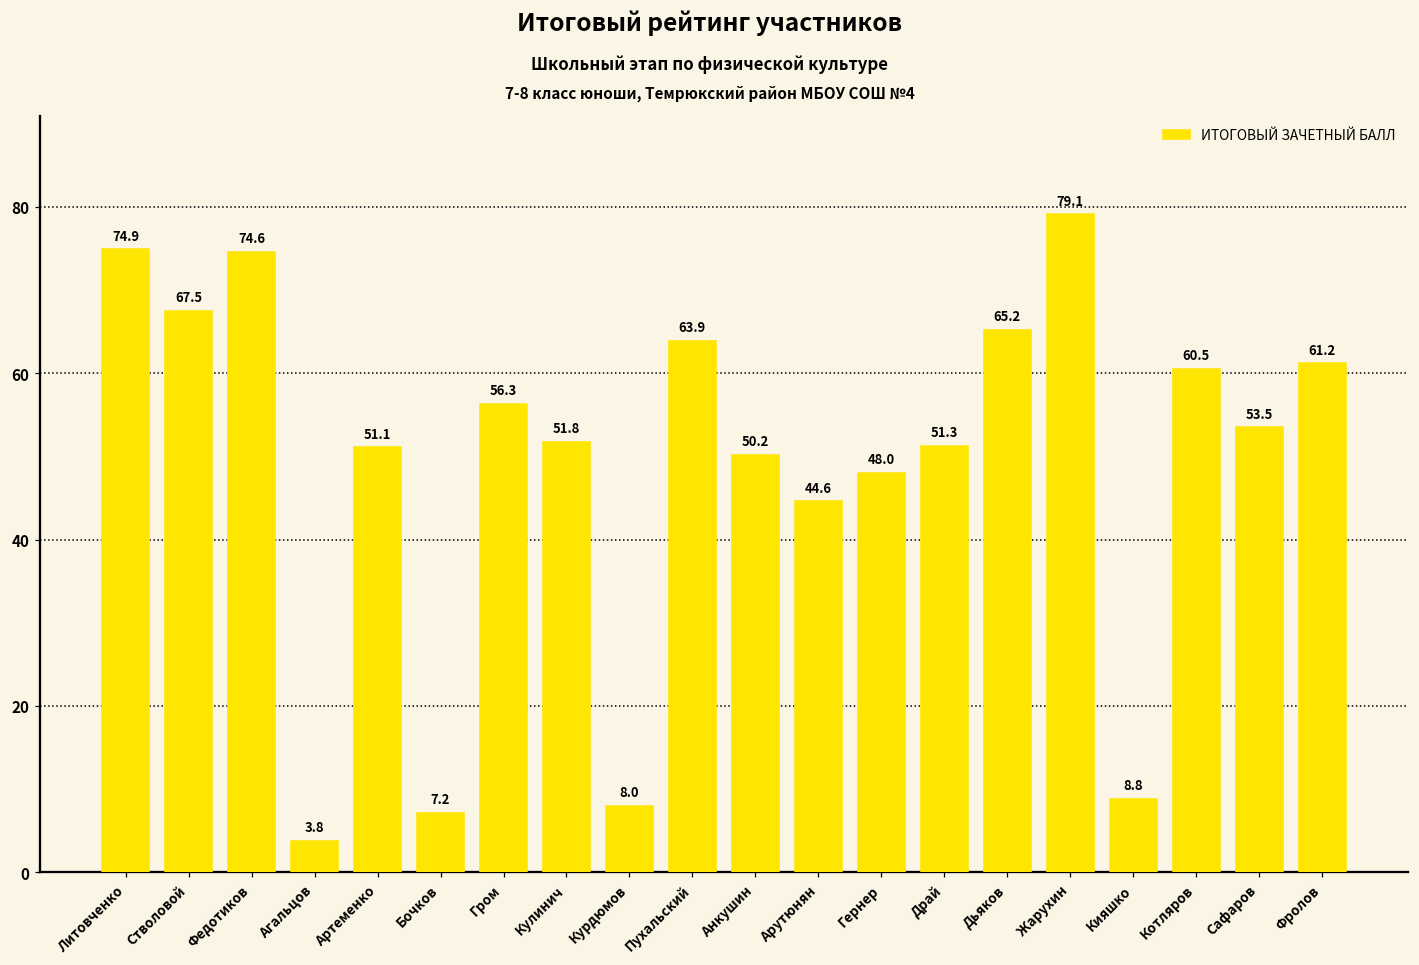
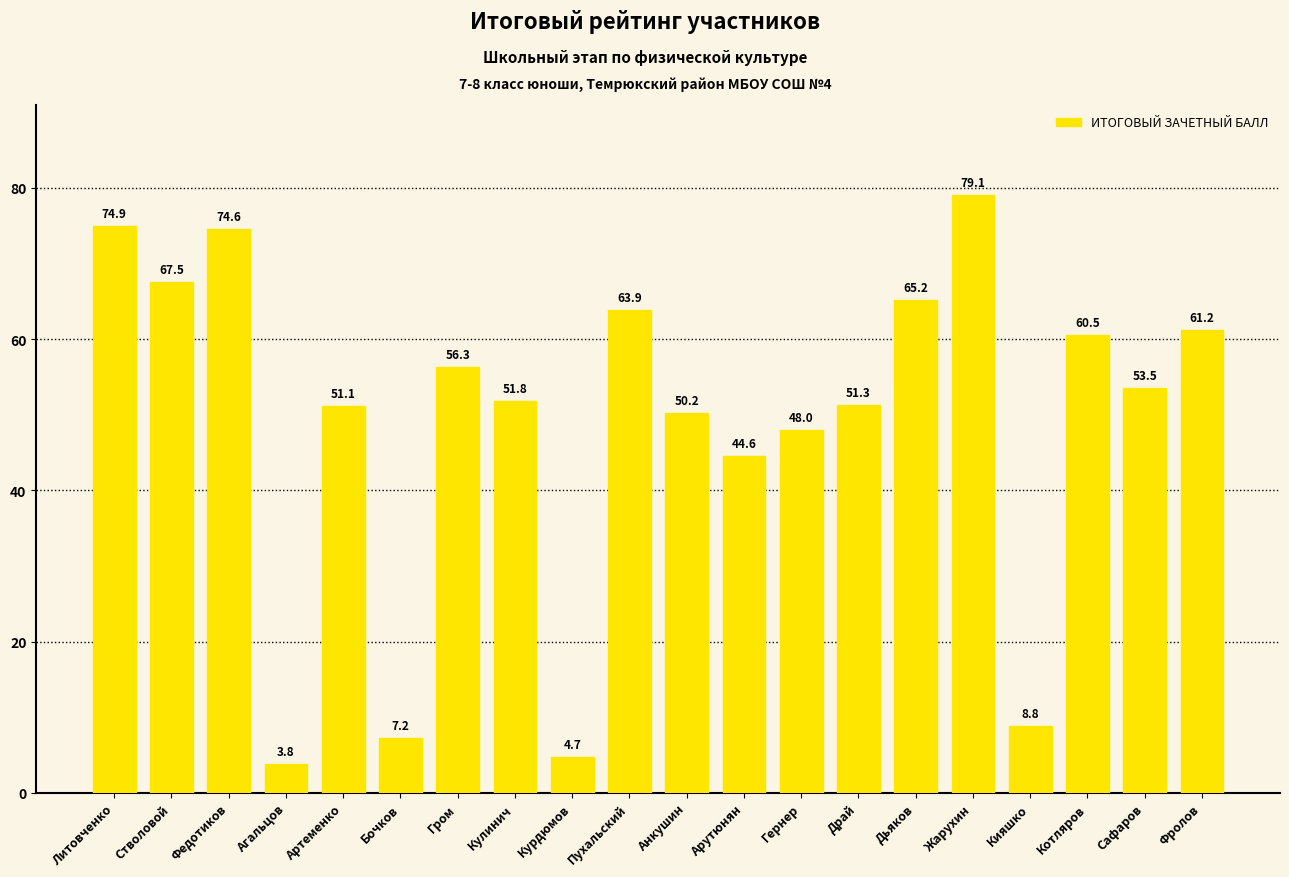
  {
    "Литовченко": 74.9,
    "Стволовой": 67.5,
    "Федотиков": 74.6,
    "Агальцов": 3.8,
    "Артеменко": 51.1,
    "Бочков": 7.2,
    "Гром": 56.3,
    "Кулинич": 51.8,
-   "Курдюмов": 8.0,
+   "Курдюмов": 4.7,
    "Пухальский": 63.9,
    "Анкушин": 50.2,
    "Арутюнян": 44.6,
    "Гернер": 48.0,
    "Драй": 51.3,
    "Дьяков": 65.2,
    "Жарухин": 79.1,
    "Кияшко": 8.8,
    "Котляров": 60.5,
    "Сафаров": 53.5,
    "Фролов": 61.2
  }
